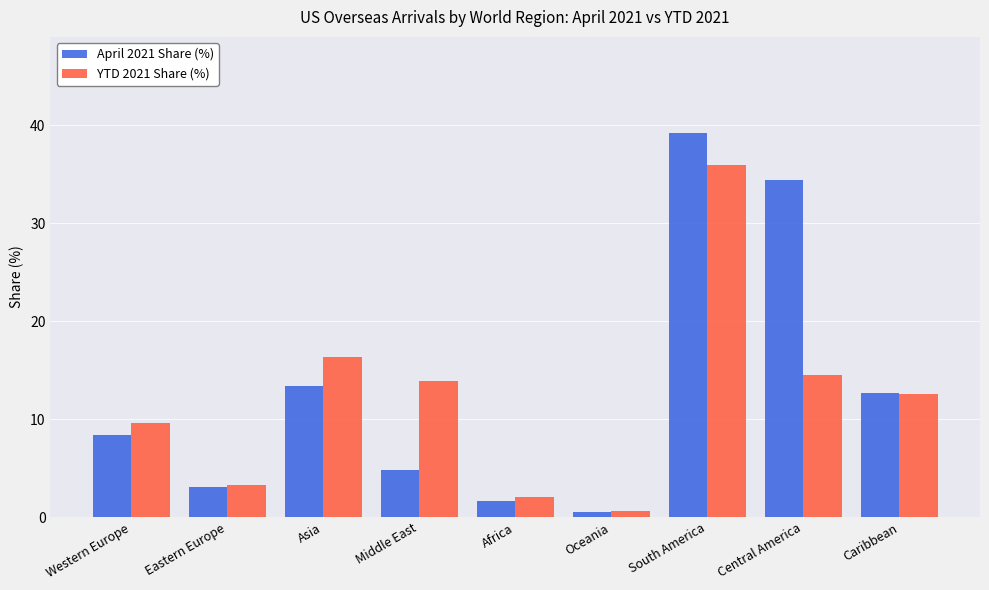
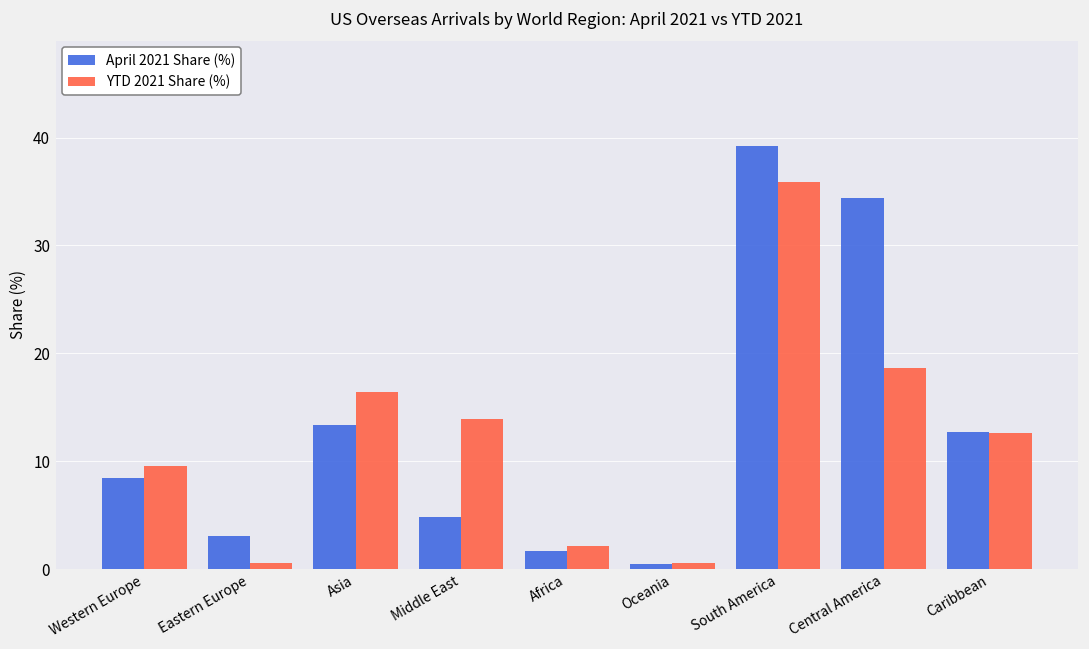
  {
    "April 2021 Share (%)": {
      "Western Europe": 8,
      "Eastern Europe": 3,
      "Asia": 13,
      "Middle East": 5,
      "Africa": 2,
      "Oceania": 1,
      "South America": 39,
      "Central America": 34,
      "Caribbean": 13
    },
    "YTD 2021 Share (%)": {
      "Western Europe": 10,
-     "Eastern Europe": 3,
+     "Eastern Europe": 1,
      "Asia": 16,
      "Middle East": 14,
      "Africa": 2,
      "Oceania": 1,
      "South America": 36,
-     "Central America": 15,
+     "Central America": 19,
      "Caribbean": 13
    }
  }
